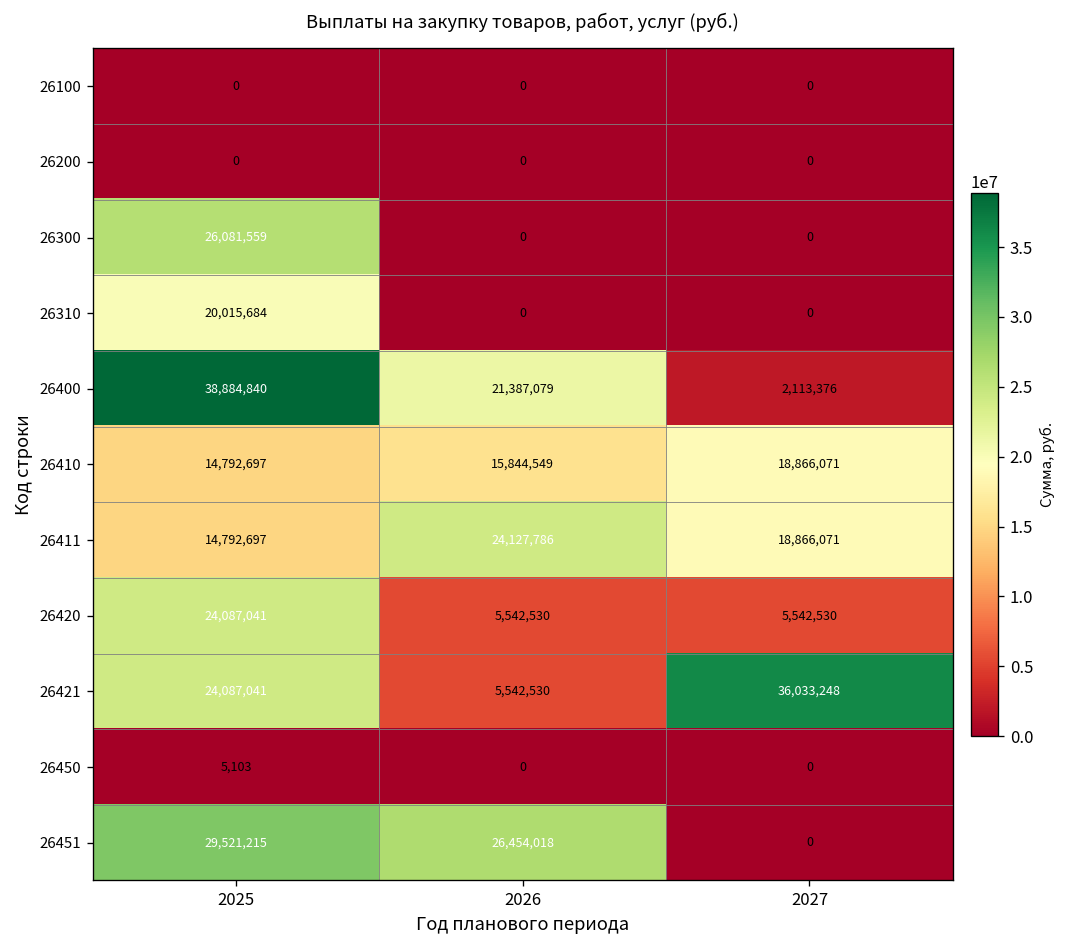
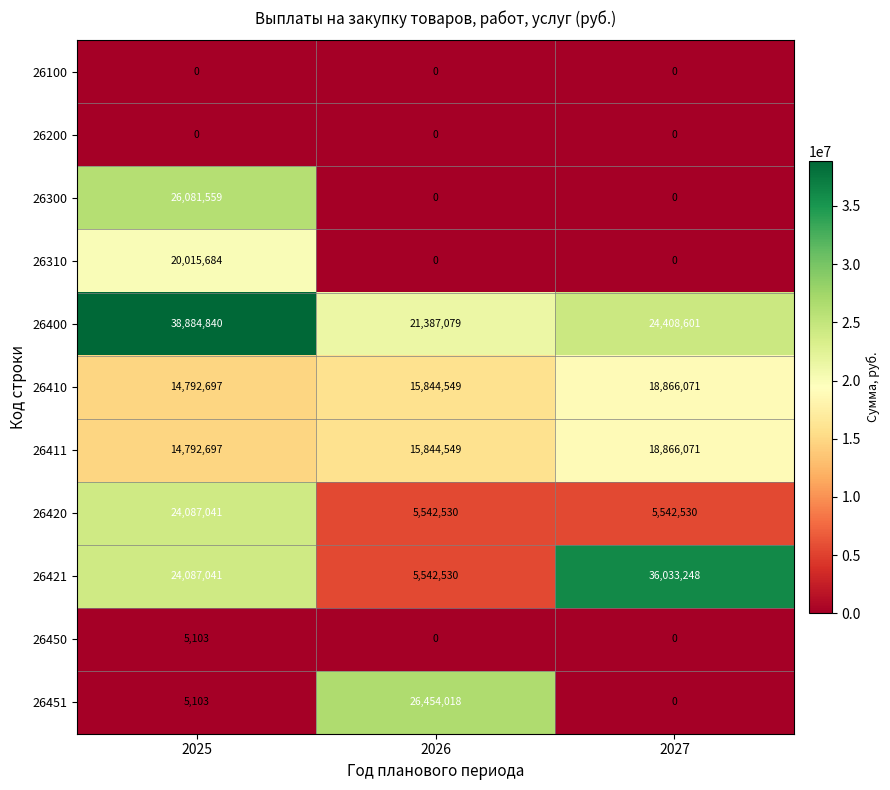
  {
    "26100": {
      "2025": "0",
      "2026": "0",
      "2027": "0"
    },
    "26200": {
      "2025": "0",
      "2026": "0",
      "2027": "0"
    },
    "26300": {
      "2025": "26,081,559",
      "2026": "0",
      "2027": "0"
    },
    "26310": {
      "2025": "20,015,684",
      "2026": "0",
      "2027": "0"
    },
    "26400": {
      "2025": "38,884,840",
      "2026": "21,387,079",
-     "2027": "2,113,376"
+     "2027": "24,408,601"
    },
    "26410": {
      "2025": "14,792,697",
      "2026": "15,844,549",
      "2027": "18,866,071"
    },
    "26411": {
      "2025": "14,792,697",
-     "2026": "24,127,786",
+     "2026": "15,844,549",
      "2027": "18,866,071"
    },
    "26420": {
      "2025": "24,087,041",
      "2026": "5,542,530",
      "2027": "5,542,530"
    },
    "26421": {
      "2025": "24,087,041",
      "2026": "5,542,530",
      "2027": "36,033,248"
    },
    "26450": {
      "2025": "5,103",
      "2026": "0",
      "2027": "0"
    },
    "26451": {
-     "2025": "29,521,215",
+     "2025": "5,103",
      "2026": "26,454,018",
      "2027": "0"
    }
  }
